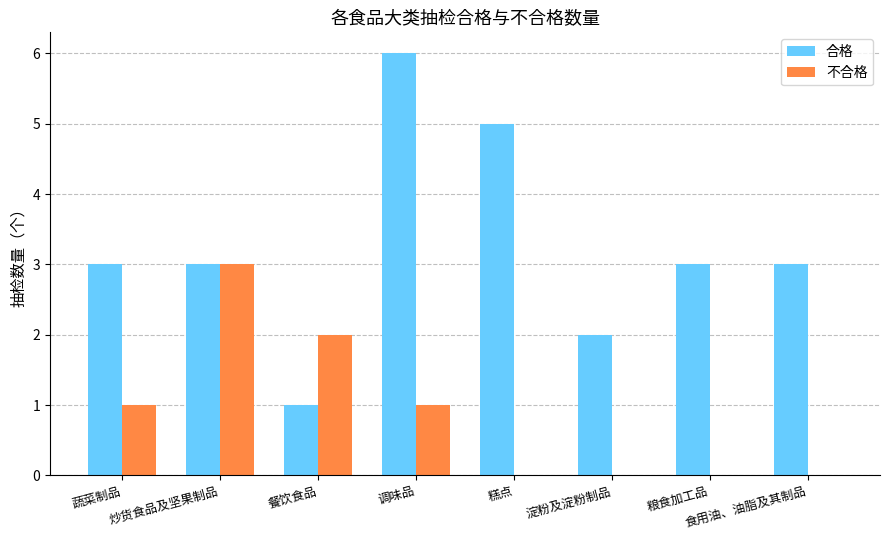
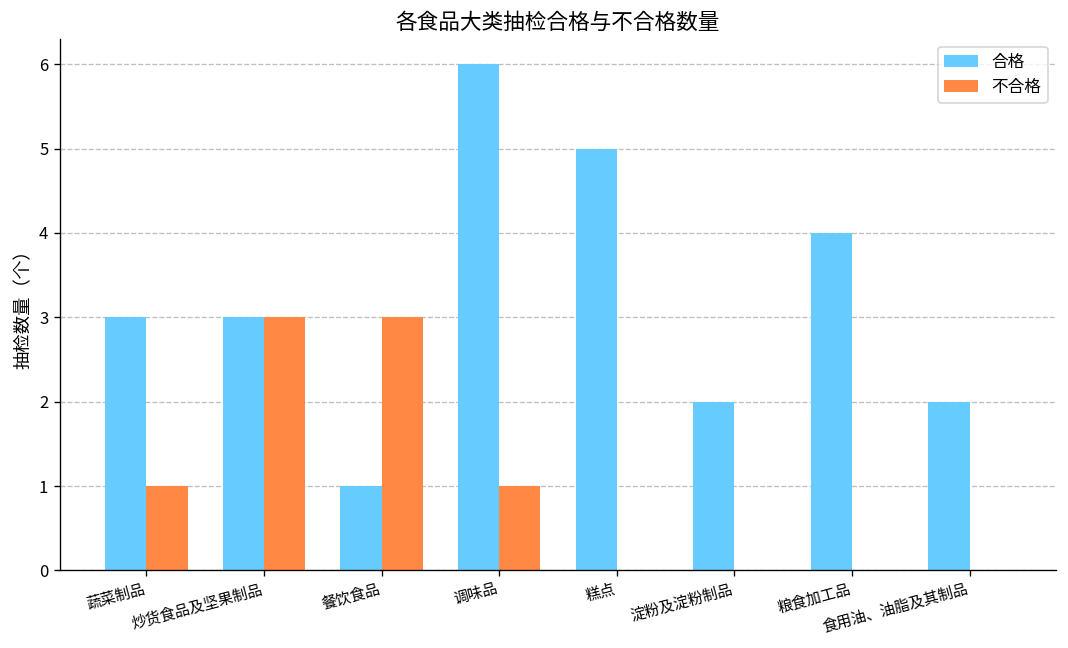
  {
    "合格": {
      "蔬菜制品": 3,
      "炒货食品及坚果制品": 3,
      "餐饮食品": 1,
      "调味品": 6,
      "糕点": 5,
      "淀粉及淀粉制品": 2,
-     "粮食加工品": 3,
-     "食用油、油脂及其制品": 3
+     "粮食加工品": 4,
+     "食用油、油脂及其制品": 2
    },
    "不合格": {
      "蔬菜制品": 1,
      "炒货食品及坚果制品": 3,
-     "餐饮食品": 2,
+     "餐饮食品": 3,
      "调味品": 1,
      "糕点": 0,
      "淀粉及淀粉制品": 0,
      "粮食加工品": 0,
      "食用油、油脂及其制品": 0
    }
  }
